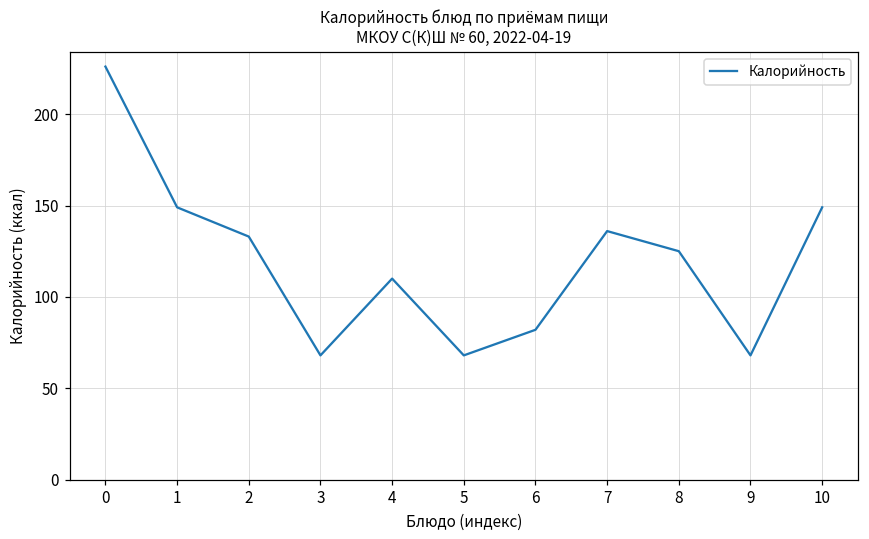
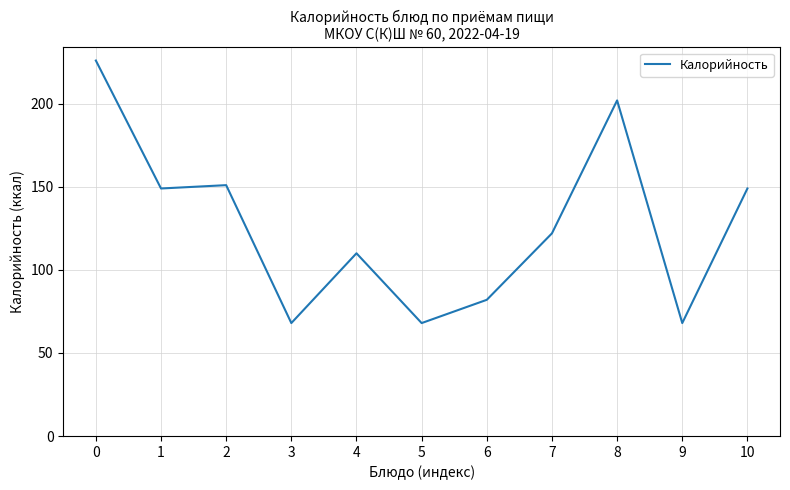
  {
    "0": 226,
    "1": 149,
-   "2": 133,
+   "2": 151,
    "3": 68,
    "4": 110,
    "5": 68,
    "6": 82,
-   "7": 136,
-   "8": 125,
+   "7": 122,
+   "8": 202,
    "9": 68,
    "10": 149
  }
